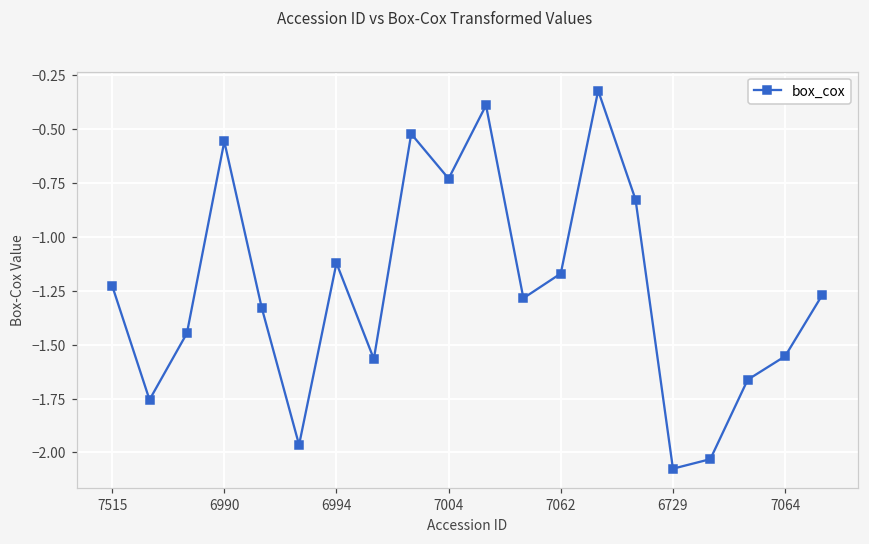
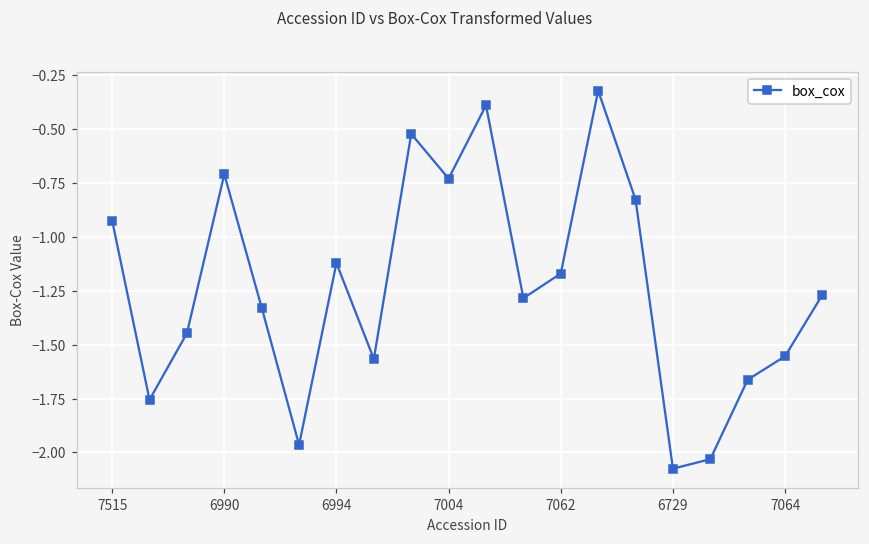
  {
-   "7515": -1.23,
-   "6990": -0.56,
+   "7515": -0.92,
+   "6990": -0.71,
    "6994": -1.12,
    "7004": -0.73,
    "7062": -1.17,
    "6729": -2.08,
    "7064": -1.55
  }
